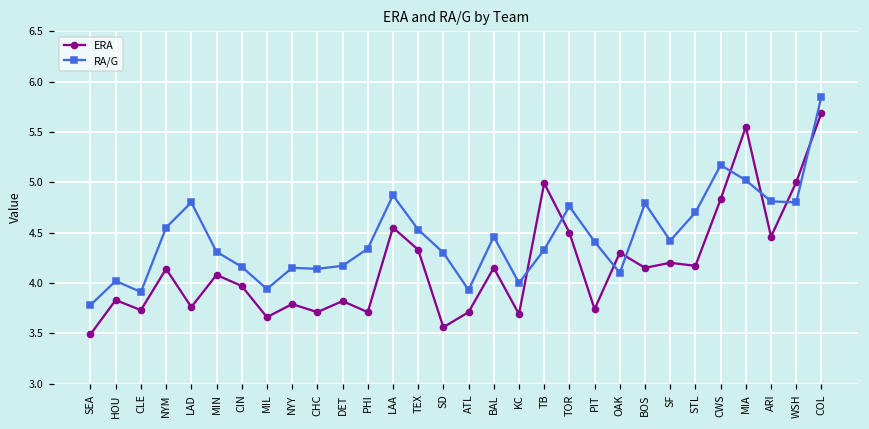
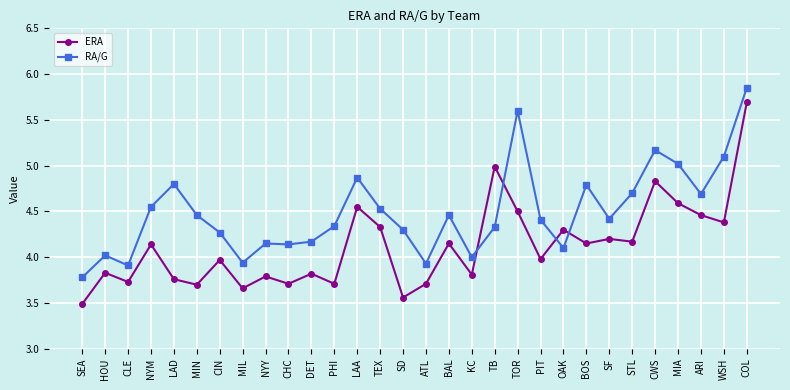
  {
    "ERA": {
      "SEA": 3.5,
      "HOU": 3.8,
      "CLE": 3.7,
      "NYM": 4.1,
      "LAD": 3.8,
-     "MIN": 4.1,
+     "MIN": 3.7,
      "CIN": 4.0,
      "MIL": 3.7,
      "NYY": 3.8,
      "CHC": 3.7,
      "DET": 3.8,
      "PHI": 3.7,
      "LAA": 4.6,
      "TEX": 4.3,
      "SD": 3.6,
      "ATL": 3.7,
      "BAL": 4.2,
-     "KC": 3.7,
+     "KC": 3.8,
      "TB": 5.0,
      "TOR": 4.5,
-     "PIT": 3.7,
+     "PIT": 4.0,
      "OAK": 4.3,
      "BOS": 4.2,
      "SF": 4.2,
      "STL": 4.2,
      "CWS": 4.8,
-     "MIA": 5.6,
+     "MIA": 4.6,
      "ARI": 4.5,
-     "WSH": 5.0,
+     "WSH": 4.4,
      "COL": 5.7
    },
    "RA/G": {
      "SEA": 3.8,
      "HOU": 4.0,
      "CLE": 3.9,
      "NYM": 4.6,
      "LAD": 4.8,
-     "MIN": 4.3,
-     "CIN": 4.2,
+     "MIN": 4.5,
+     "CIN": 4.3,
      "MIL": 3.9,
      "NYY": 4.2,
      "CHC": 4.1,
      "DET": 4.2,
      "PHI": 4.3,
      "LAA": 4.9,
      "TEX": 4.5,
      "SD": 4.3,
      "ATL": 3.9,
      "BAL": 4.5,
      "KC": 4.0,
      "TB": 4.3,
-     "TOR": 4.8,
+     "TOR": 5.6,
      "PIT": 4.4,
      "OAK": 4.1,
      "BOS": 4.8,
      "SF": 4.4,
      "STL": 4.7,
      "CWS": 5.2,
      "MIA": 5.0,
-     "ARI": 4.8,
-     "WSH": 4.8,
+     "ARI": 4.7,
+     "WSH": 5.1,
      "COL": 5.9
    }
  }
